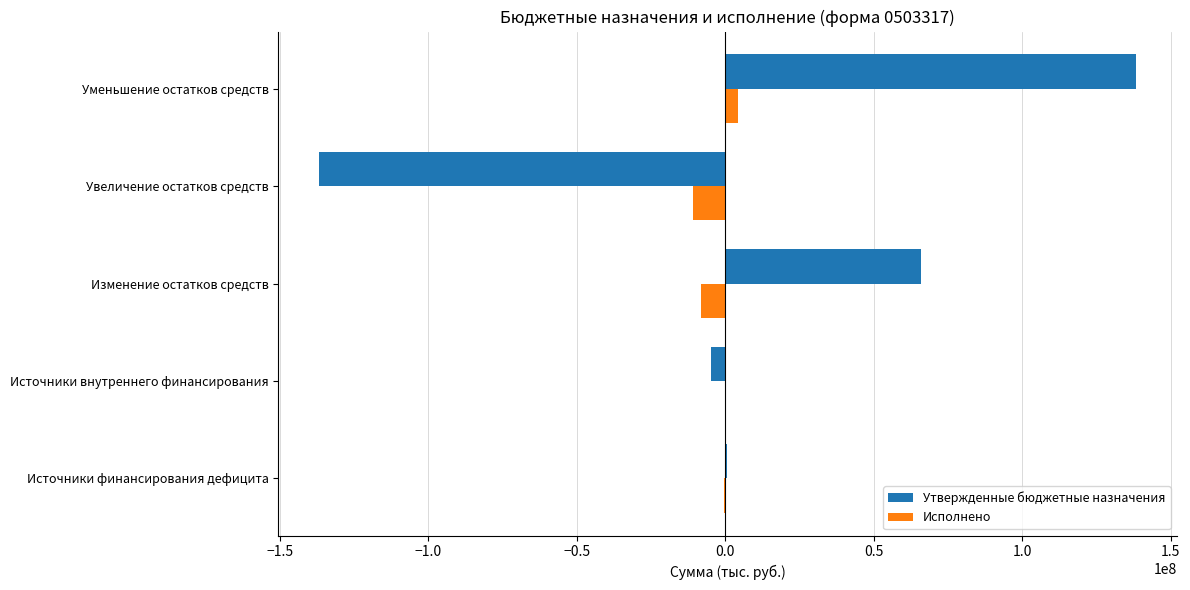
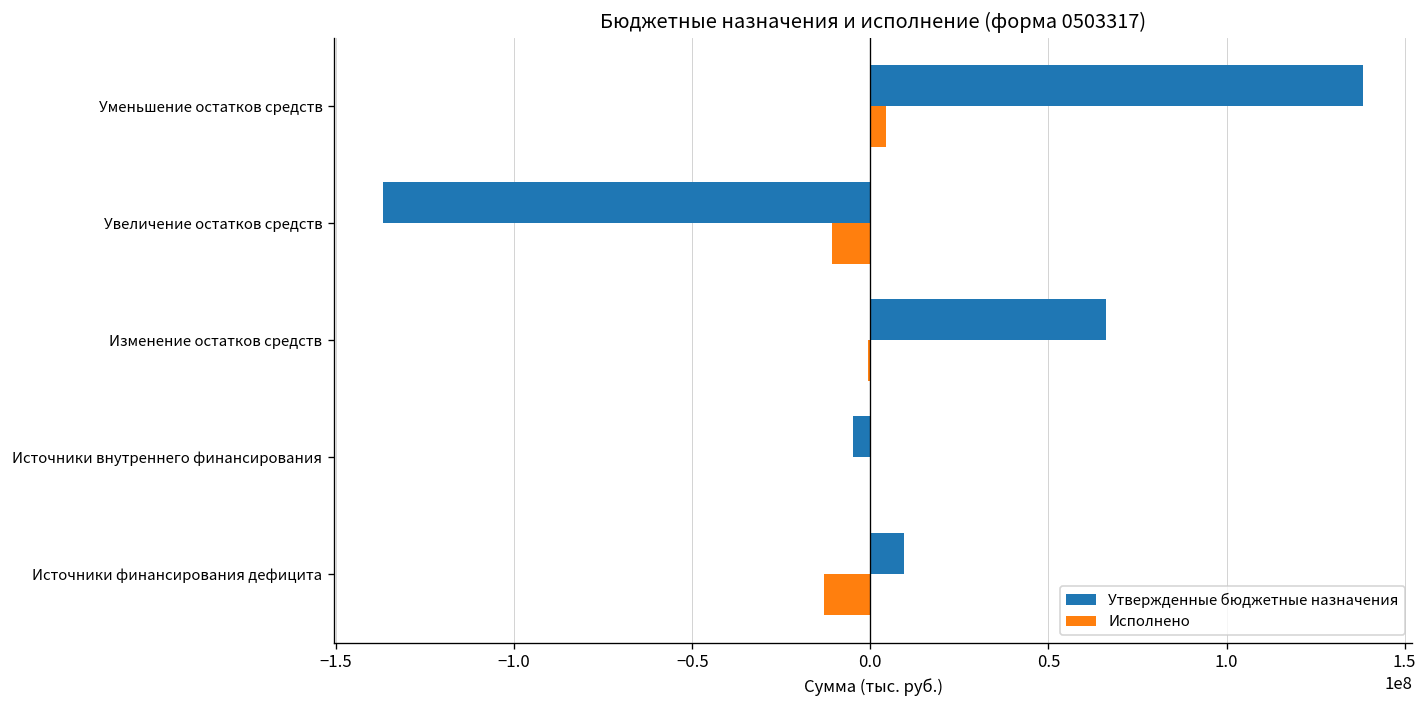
  {
    "Утвержденные бюджетные назначения": {
      "Уменьшение остатков средств": 138000000,
      "Увеличение остатков средств": -137000000,
      "Изменение остатков средств": 66000000,
      "Источники внутреннего финансирования": -5000000,
-     "Источники финансирования дефицита": 1000000
+     "Источники финансирования дефицита": 9000000
    },
    "Исполнено": {
      "Уменьшение остатков средств": 4000000,
      "Увеличение остатков средств": -11000000,
-     "Изменение остатков средств": -8000000,
+     "Изменение остатков средств": -1000000,
      "Источники внутреннего финансирования": 0,
-     "Источники финансирования дефицита": -1000000
+     "Источники финансирования дефицита": -13000000
    }
  }
